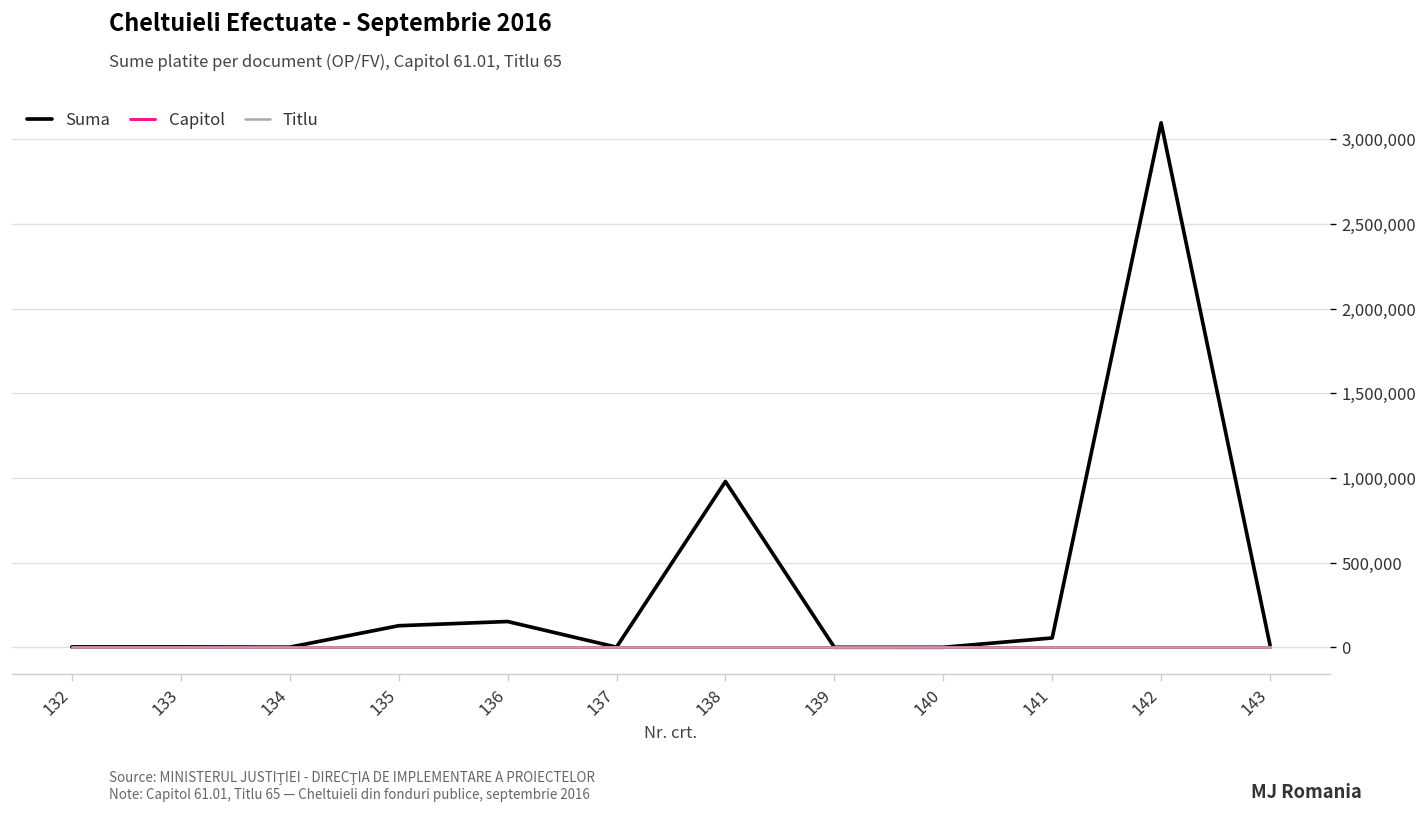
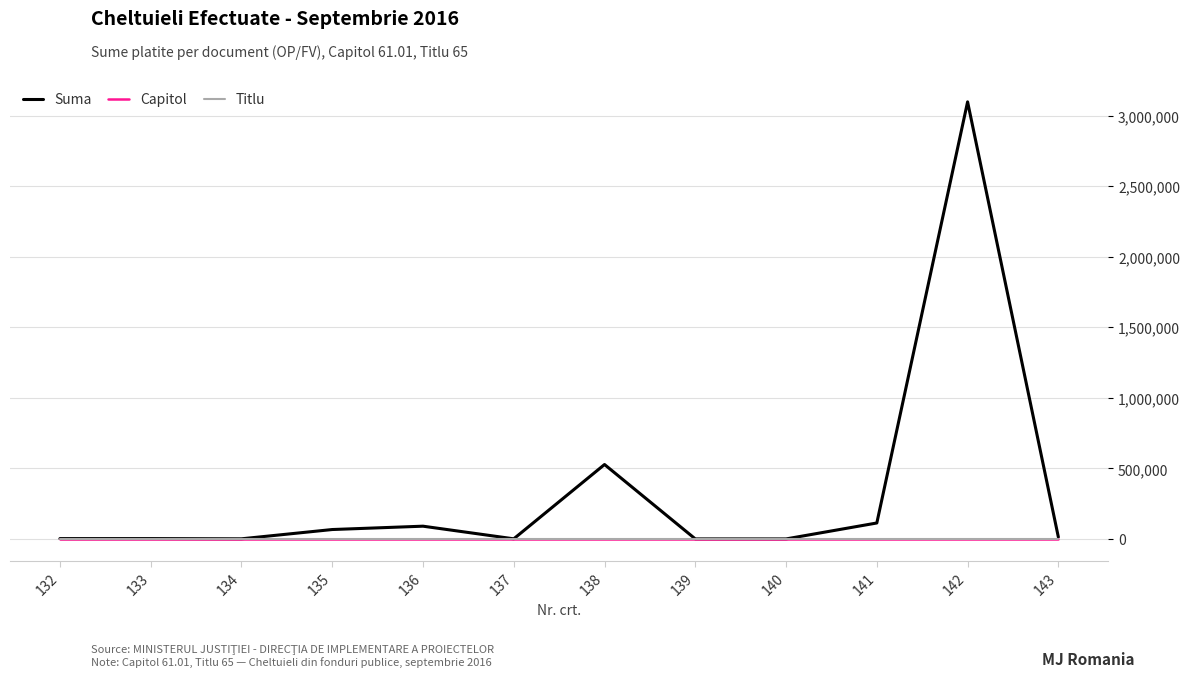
  {
    "Suma": {
-     "135": "130,000",
-     "136": "150,000",
-     "138": "980,000",
-     "141": "60,000",
+     "135": "70,000",
+     "136": "90,000",
+     "138": "530,000",
+     "141": "110,000",
      "142": "3,100,000"
    },
    "Titlu": {
      "135": "0",
      "136": "0",
      "138": "0",
      "141": "0",
      "142": "0"
    }
  }
